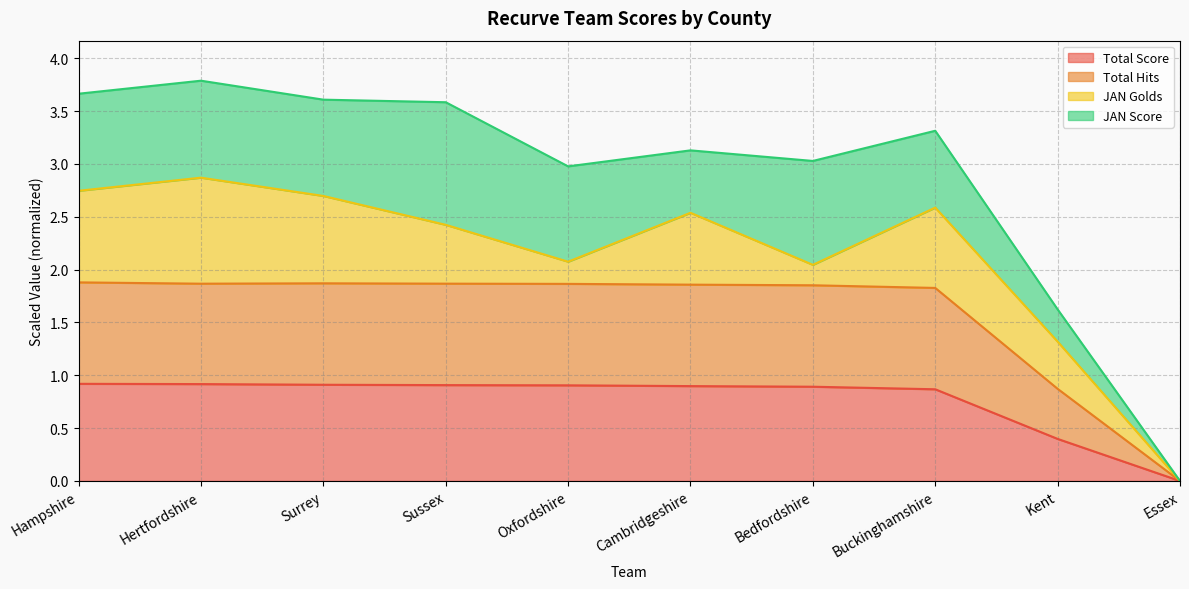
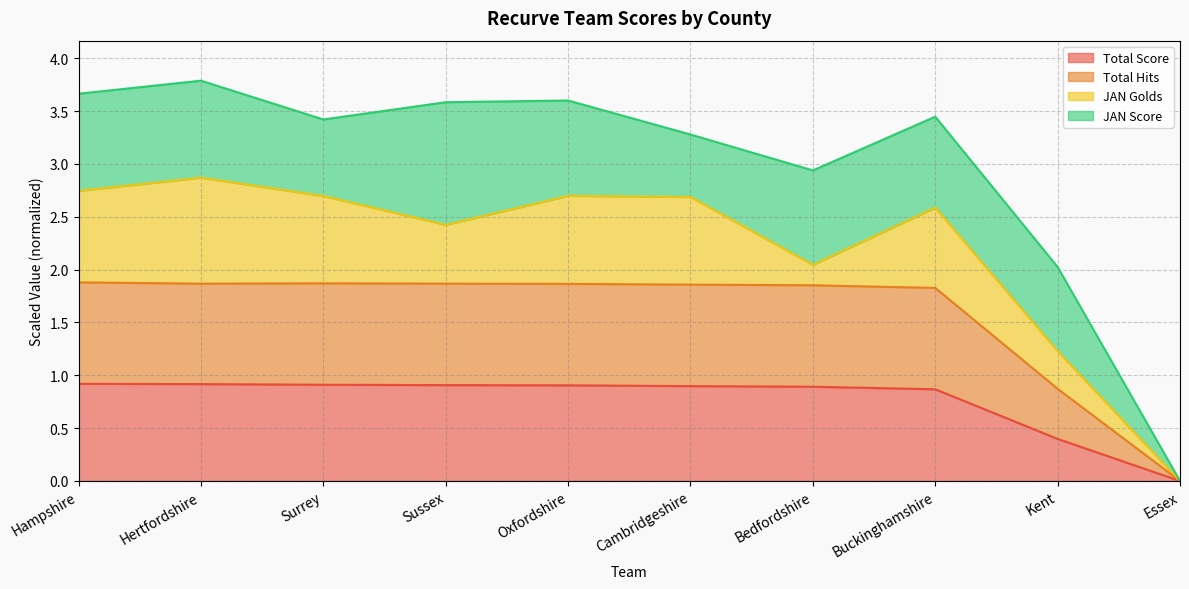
  {
    "JAN Golds": {
      "Hampshire": 0.87,
      "Hertfordshire": 1.00,
      "Surrey": 0.83,
      "Sussex": 0.56,
-     "Oxfordshire": 0.21,
-     "Cambridgeshire": 0.68,
+     "Oxfordshire": 0.83,
+     "Cambridgeshire": 0.83,
      "Bedfordshire": 0.19,
      "Buckinghamshire": 0.76,
-     "Kent": 0.45
+     "Kent": 0.36
    },
    "JAN Score": {
      "Hampshire": 0.92,
      "Hertfordshire": 0.92,
-     "Surrey": 0.91,
+     "Surrey": 0.72,
      "Sussex": 1.16,
      "Oxfordshire": 0.90,
      "Cambridgeshire": 0.59,
-     "Bedfordshire": 0.98,
-     "Buckinghamshire": 0.73,
-     "Kent": 0.30
+     "Bedfordshire": 0.89,
+     "Buckinghamshire": 0.86,
+     "Kent": 0.80
    }
  }
